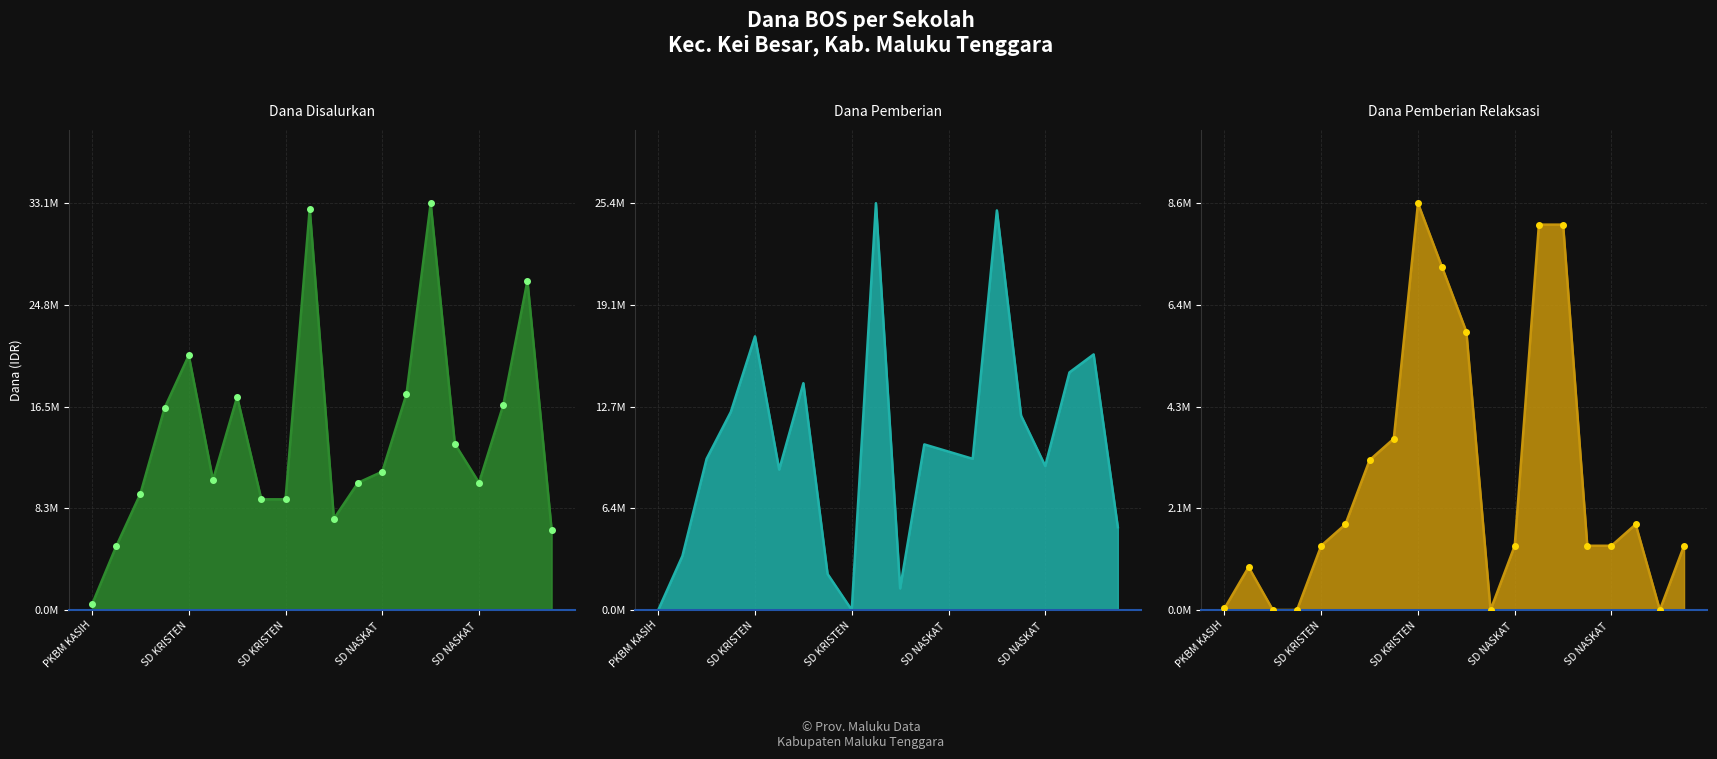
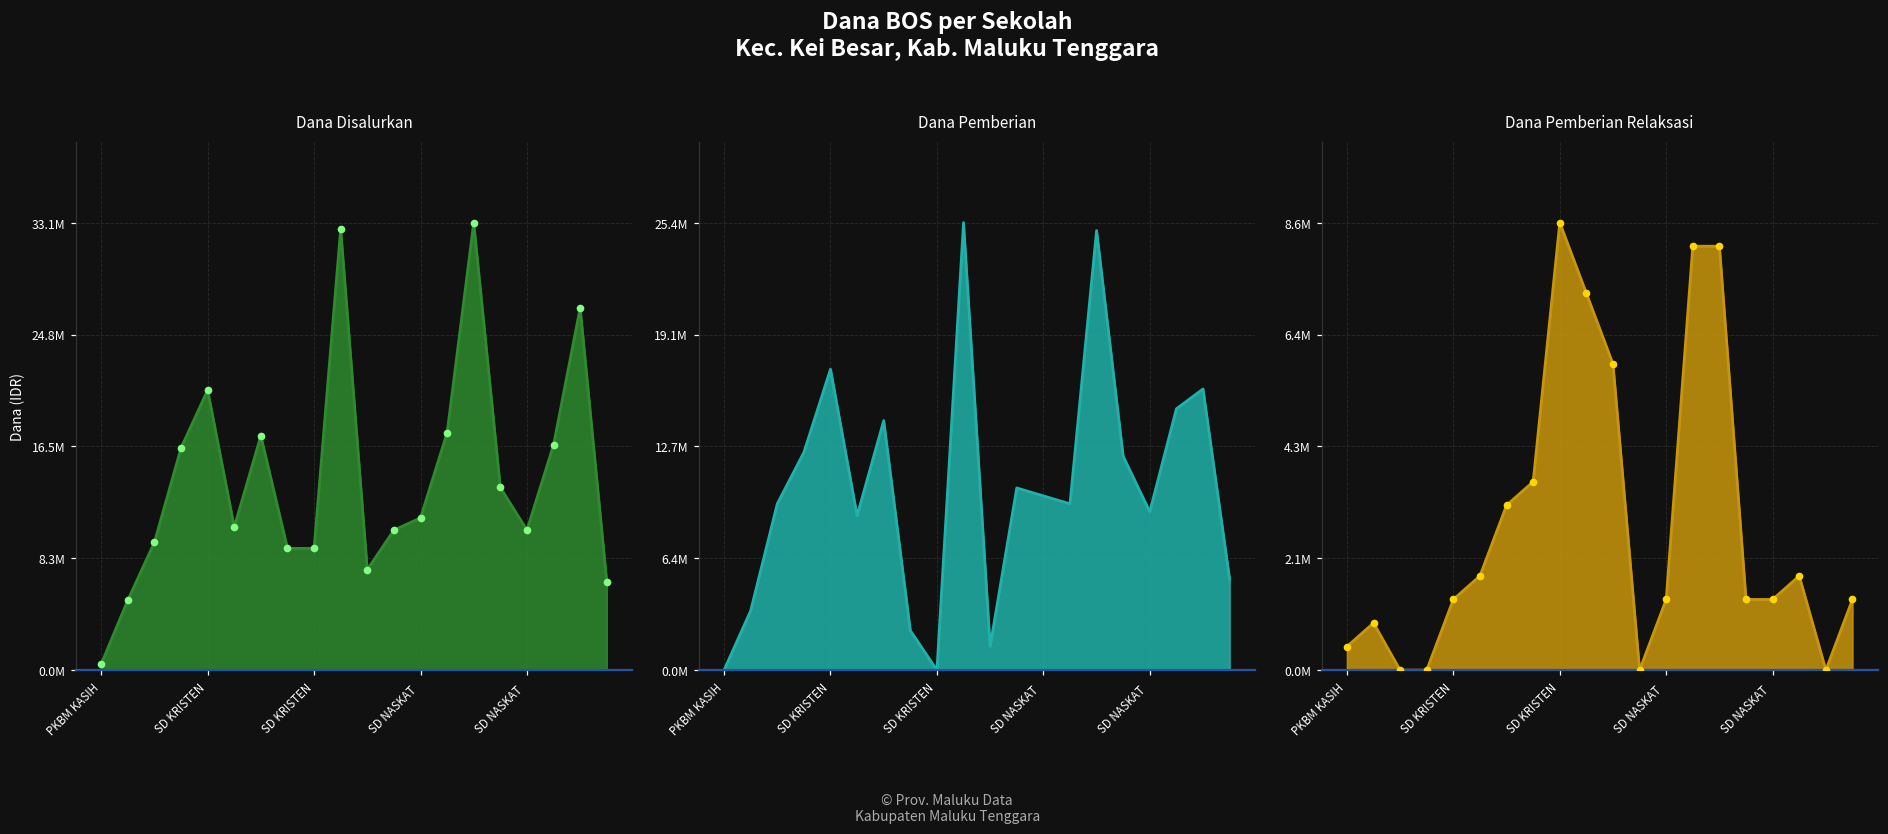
  {
    "Dana Disalurkan": {
      "PKBM KASIH": 500000
    },
    "Dana Pemberian": {
      "PKBM KASIH": 0
    },
    "Dana Pemberian Relaksasi": {
-     "PKBM KASIH": 0
+     "PKBM KASIH": 500000
    }
  }
